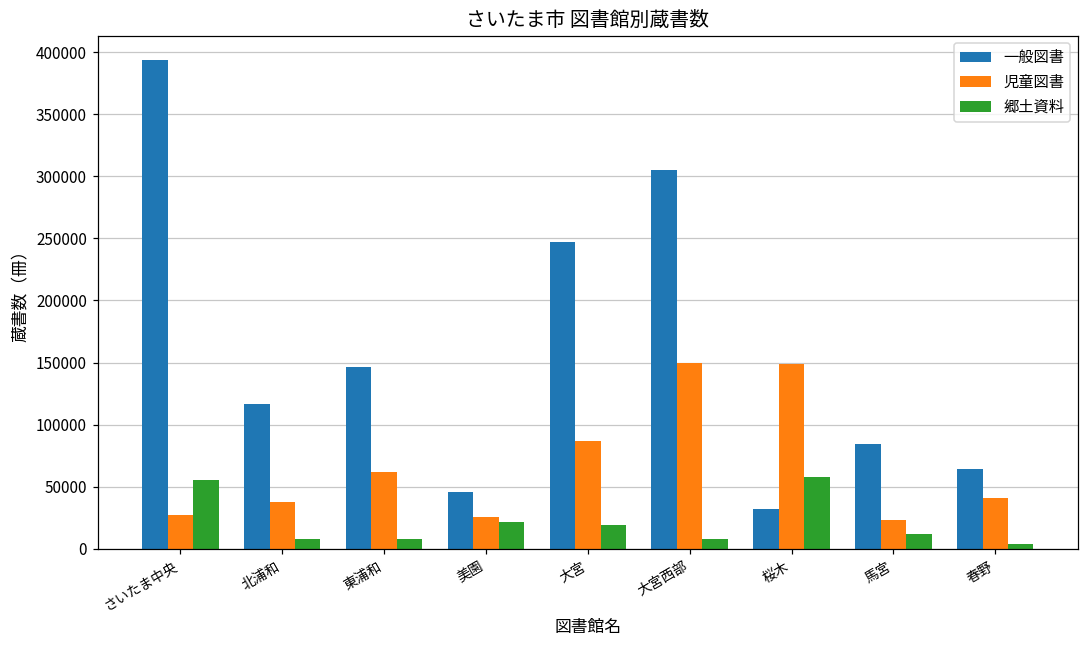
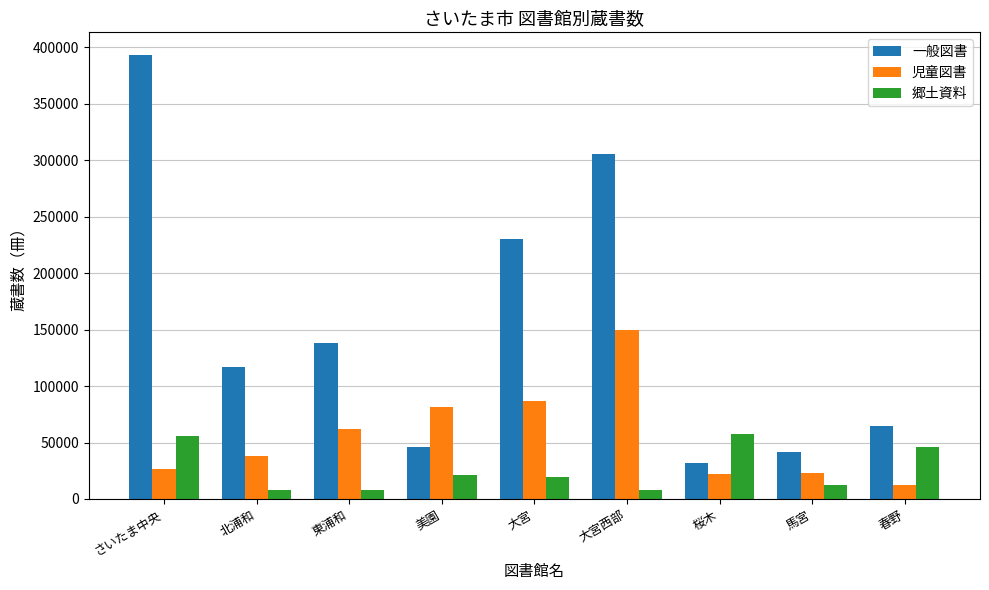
  {
    "一般図書": {
      "さいたま中央": 394000,
      "北浦和": 117000,
-     "東浦和": 146000,
+     "東浦和": 138000,
      "美園": 46000,
-     "大宮": 247000,
+     "大宮": 231000,
      "大宮西部": 305000,
      "桜木": 32000,
-     "馬宮": 84000,
+     "馬宮": 42000,
      "春野": 65000
    },
    "児童図書": {
      "さいたま中央": 27000,
      "北浦和": 38000,
      "東浦和": 62000,
-     "美園": 25000,
+     "美園": 82000,
      "大宮": 86000,
      "大宮西部": 150000,
-     "桜木": 149000,
+     "桜木": 22000,
      "馬宮": 23000,
-     "春野": 41000
+     "春野": 13000
    },
    "郷土資料": {
      "さいたま中央": 56000,
      "北浦和": 8000,
      "東浦和": 8000,
      "美園": 22000,
      "大宮": 19000,
      "大宮西部": 8000,
      "桜木": 58000,
      "馬宮": 12000,
-     "春野": 4000
+     "春野": 46000
    }
  }
